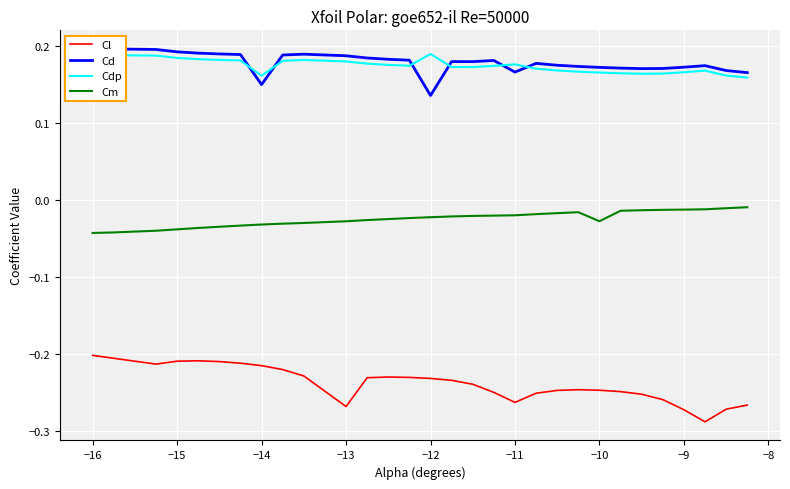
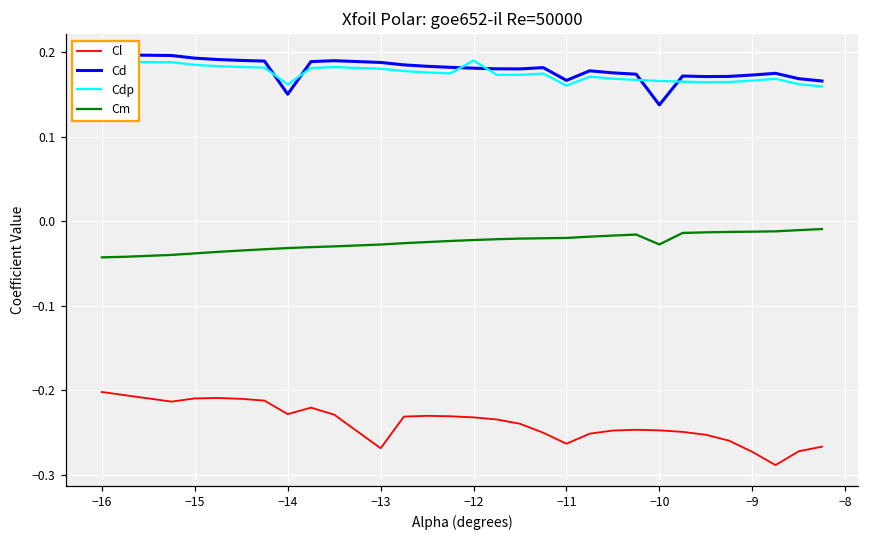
  {
    "Cl": {
      "−16": -0.20,
      "−15": -0.21,
-     "−14": -0.22,
+     "−14": -0.23,
      "−13": -0.27,
      "−12": -0.23,
      "−11": -0.26,
      "−10": -0.25,
      "−9": -0.27
    },
    "Cd": {
      "−15": 0.19,
      "−14": 0.15,
      "−13": 0.19,
-     "−12": 0.14,
+     "−12": 0.18,
      "−11": 0.17,
-     "−10": 0.17,
+     "−10": 0.14,
      "−9": 0.17
    },
    "Cdp": {
      "−15": 0.19,
      "−14": 0.16,
      "−13": 0.18,
      "−12": 0.19,
-     "−11": 0.18,
+     "−11": 0.16,
      "−10": 0.17,
      "−9": 0.17
    },
    "Cm": {
      "−16": -0.04,
      "−15": -0.04,
      "−14": -0.03,
      "−13": -0.03,
      "−12": -0.02,
      "−11": -0.02,
      "−10": -0.03,
      "−9": -0.01
    }
  }
